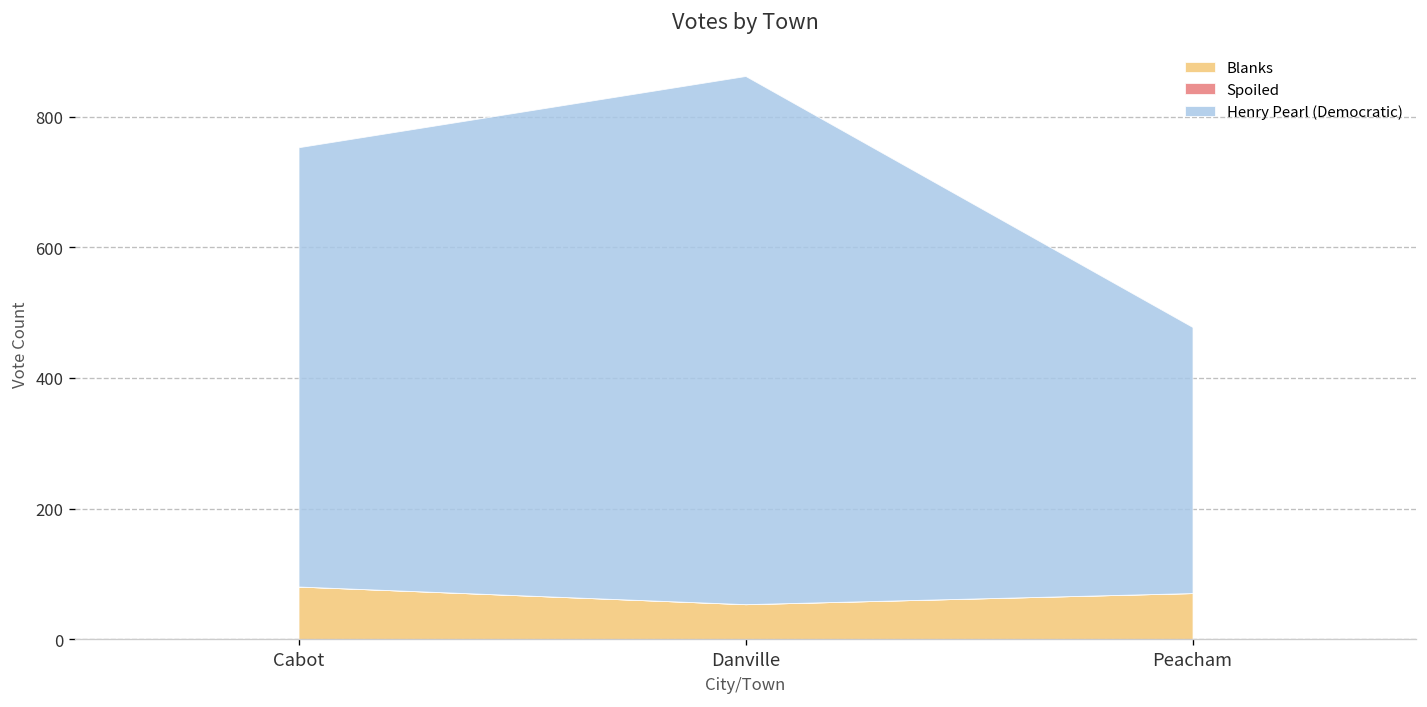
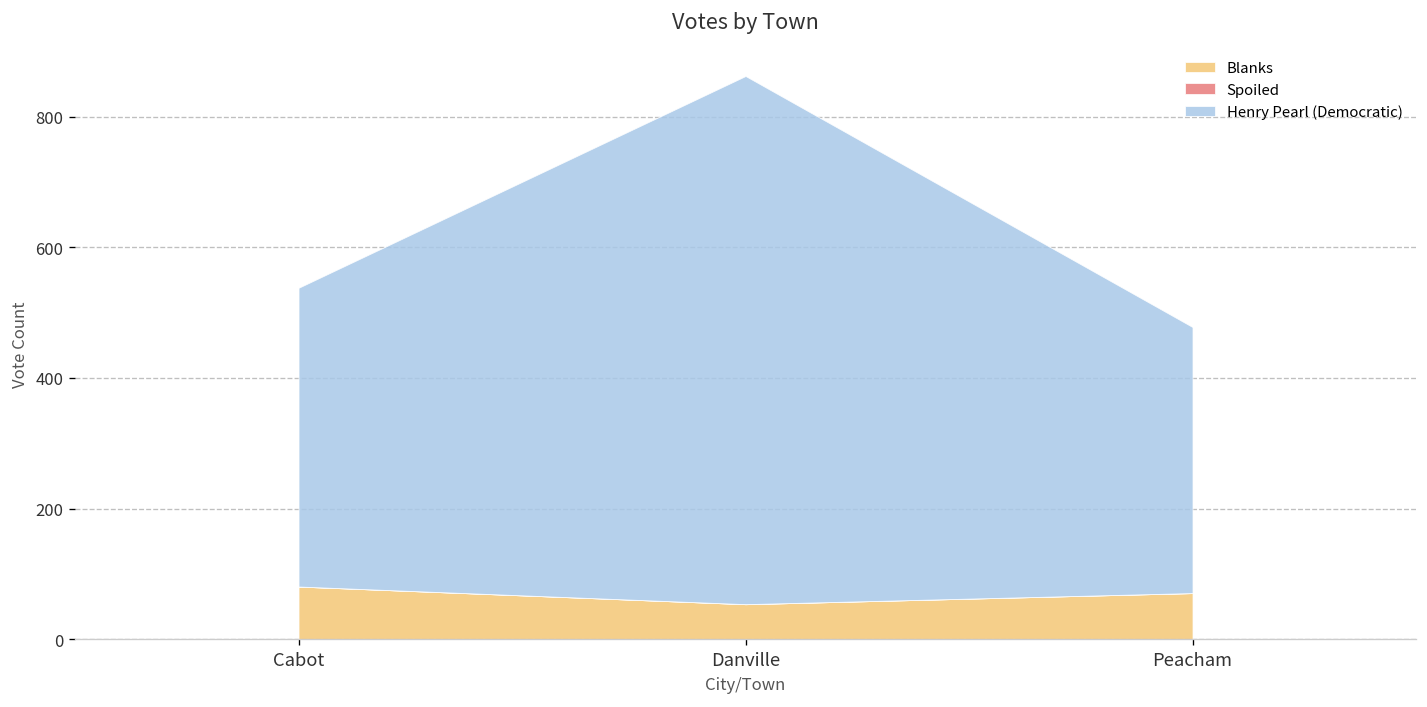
  {
    "Spoiled": {
      "Cabot": 80,
      "Danville": 50,
      "Peacham": 70
    },
    "Henry Pearl (Democratic)": {
-     "Cabot": 670,
+     "Cabot": 460,
      "Danville": 810,
      "Peacham": 410
    }
  }
